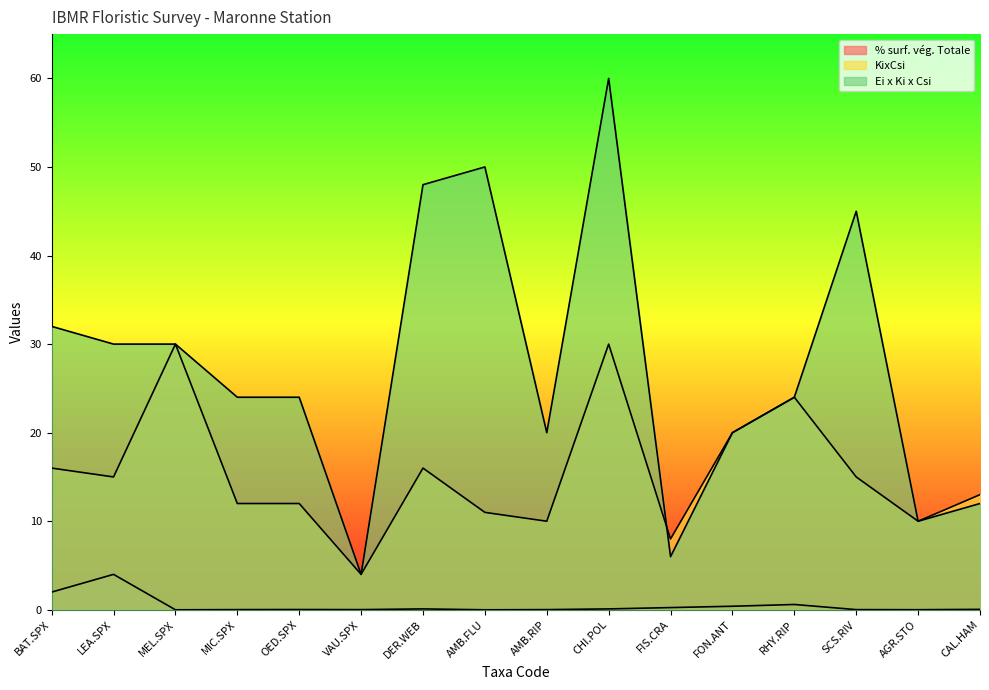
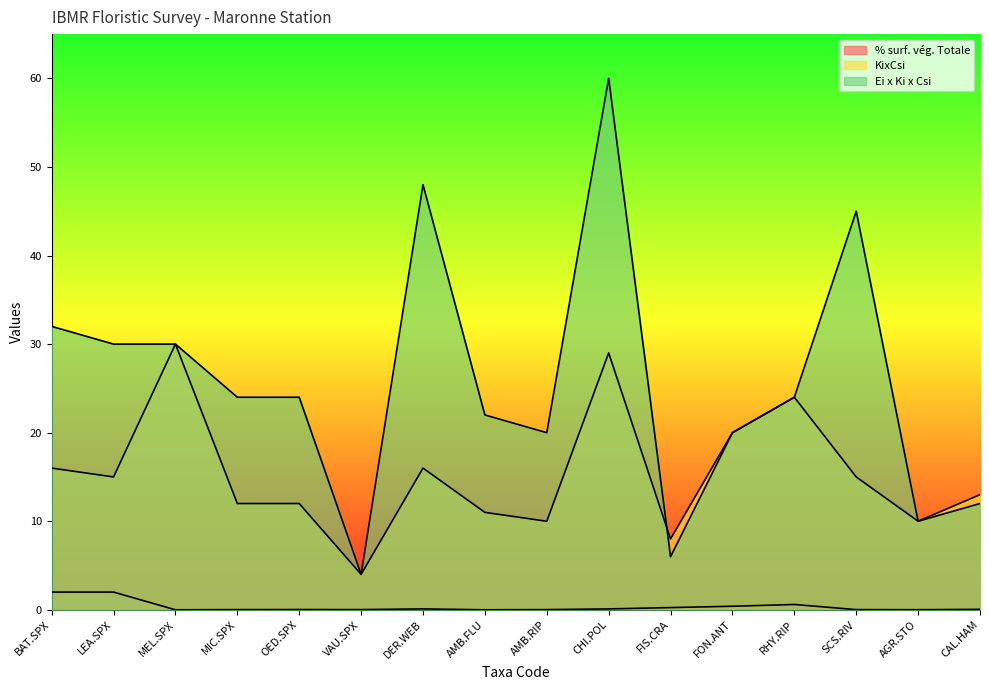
  {
    "% surf. vég. Totale": {
      "BAT.SPX": 2,
-     "LEA.SPX": 4,
+     "LEA.SPX": 2,
      "MEL.SPX": 0,
      "MIC.SPX": 0,
      "OED.SPX": 0,
      "VAU.SPX": 0,
      "DER.WEB": 0,
      "AMB.FLU": 0,
      "AMB.RIP": 0,
      "CHI.POL": 0,
      "FIS.CRA": 0,
      "FON.ANT": 0,
      "RHY.RIP": 1,
      "SCS.RIV": 0,
      "AGR.STO": 0,
      "CAL.HAM": 0
    },
    "KixCsi": {
      "BAT.SPX": 16,
      "LEA.SPX": 15,
      "MIC.SPX": 12,
      "OED.SPX": 12,
      "DER.WEB": 16,
      "AMB.FLU": 11,
      "AMB.RIP": 10,
-     "CHI.POL": 30,
+     "CHI.POL": 29,
      "FIS.CRA": 8,
      "SCS.RIV": 15,
      "CAL.HAM": 13
    },
    "Ei x Ki x Csi": {
      "BAT.SPX": 32,
      "LEA.SPX": 30,
      "MIC.SPX": 24,
      "OED.SPX": 24,
      "DER.WEB": 48,
-     "AMB.FLU": 50,
+     "AMB.FLU": 22,
      "AMB.RIP": 20,
      "CHI.POL": 60,
      "FIS.CRA": 6,
      "SCS.RIV": 45,
      "CAL.HAM": 12
    }
  }
